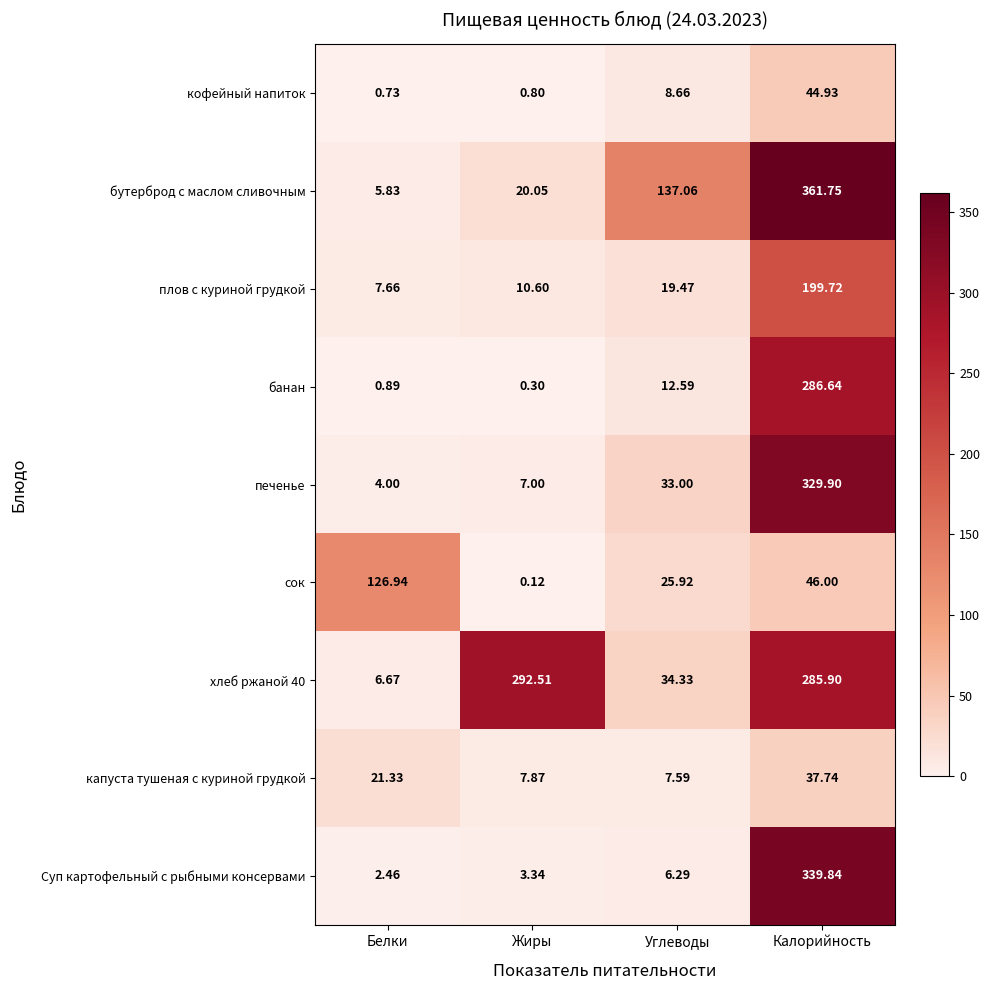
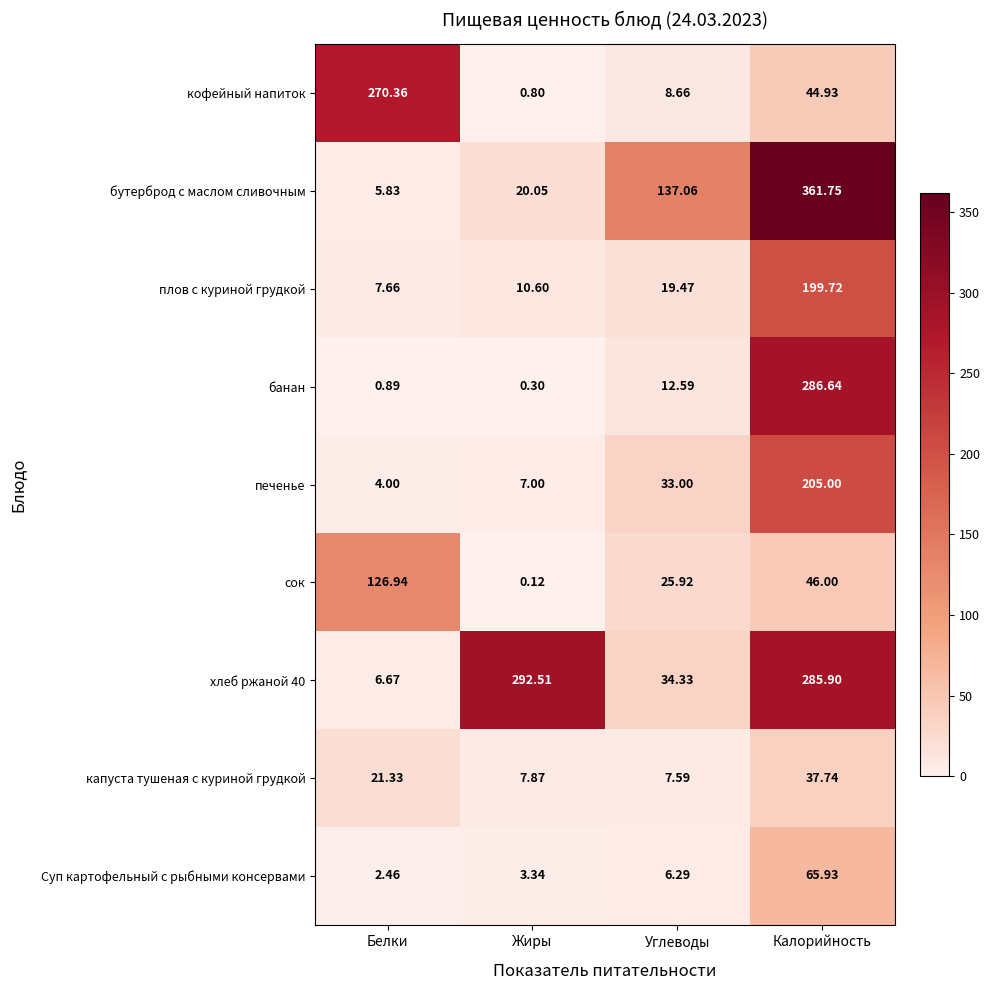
  {
    "кофейный напиток": {
-     "Белки": 0.73,
+     "Белки": 270.36,
      "Жиры": 0.80,
      "Углеводы": 8.66,
      "Калорийность": 44.93
    },
    "бутерброд с маслом сливочным": {
      "Белки": 5.83,
      "Жиры": 20.05,
      "Углеводы": 137.06,
      "Калорийность": 361.75
    },
    "плов с куриной грудкой": {
      "Белки": 7.66,
      "Жиры": 10.60,
      "Углеводы": 19.47,
      "Калорийность": 199.72
    },
    "банан": {
      "Белки": 0.89,
      "Жиры": 0.30,
      "Углеводы": 12.59,
      "Калорийность": 286.64
    },
    "печенье": {
      "Белки": 4.00,
      "Жиры": 7.00,
      "Углеводы": 33.00,
-     "Калорийность": 329.90
+     "Калорийность": 205.00
    },
    "сок": {
      "Белки": 126.94,
      "Жиры": 0.12,
      "Углеводы": 25.92,
      "Калорийность": 46.00
    },
    "хлеб ржаной 40": {
      "Белки": 6.67,
      "Жиры": 292.51,
      "Углеводы": 34.33,
      "Калорийность": 285.90
    },
    "капуста тушеная с куриной грудкой": {
      "Белки": 21.33,
      "Жиры": 7.87,
      "Углеводы": 7.59,
      "Калорийность": 37.74
    },
    "Суп картофельный с рыбными консервами": {
      "Белки": 2.46,
      "Жиры": 3.34,
      "Углеводы": 6.29,
-     "Калорийность": 339.84
+     "Калорийность": 65.93
    }
  }
